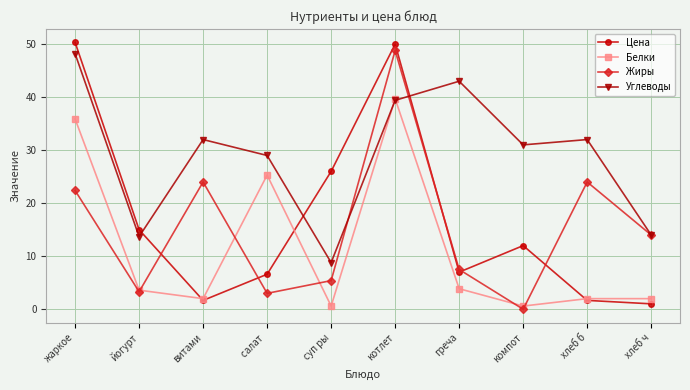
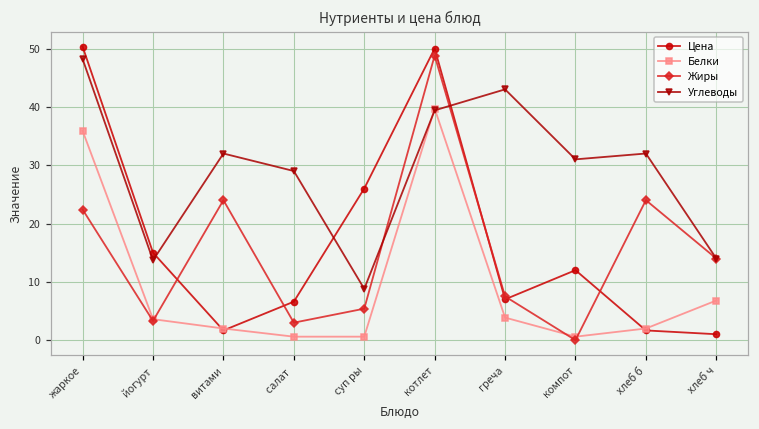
  {
    "Белки": {
      "жаркое": 36,
-     "салат": 25,
+     "салат": 1,
      "суп ры": 1,
      "греча": 4,
      "компот": 1,
-     "хлеб ч": 2
+     "хлеб ч": 7
    }
  }
